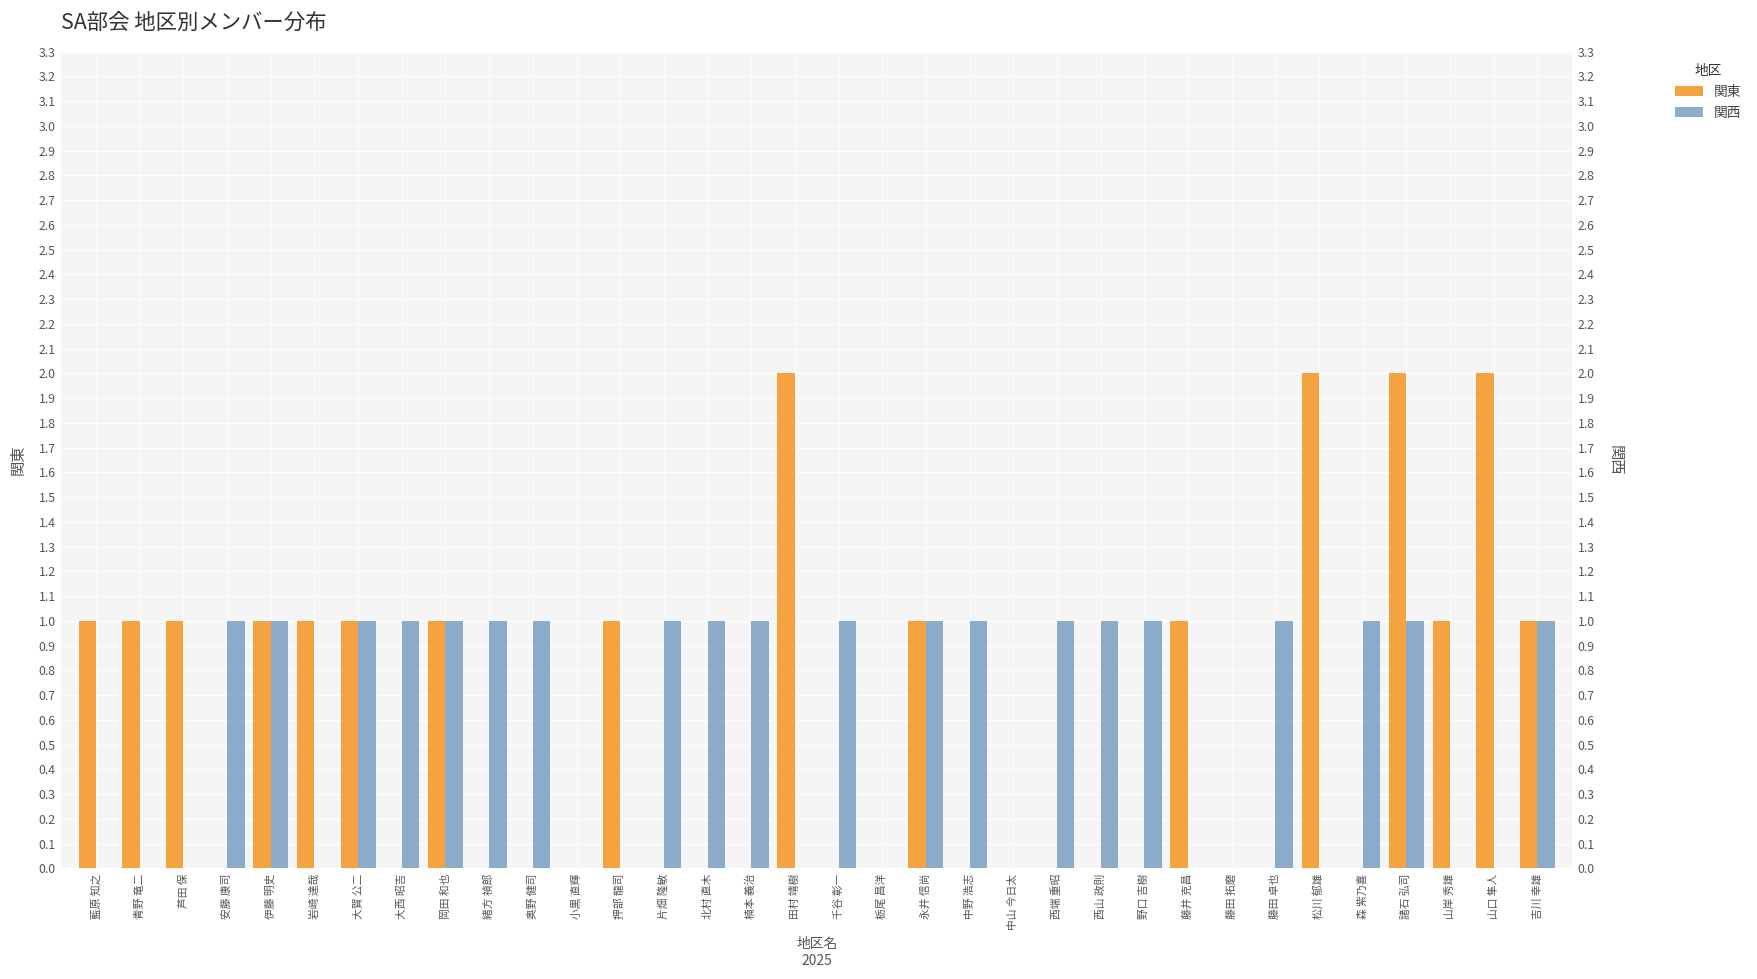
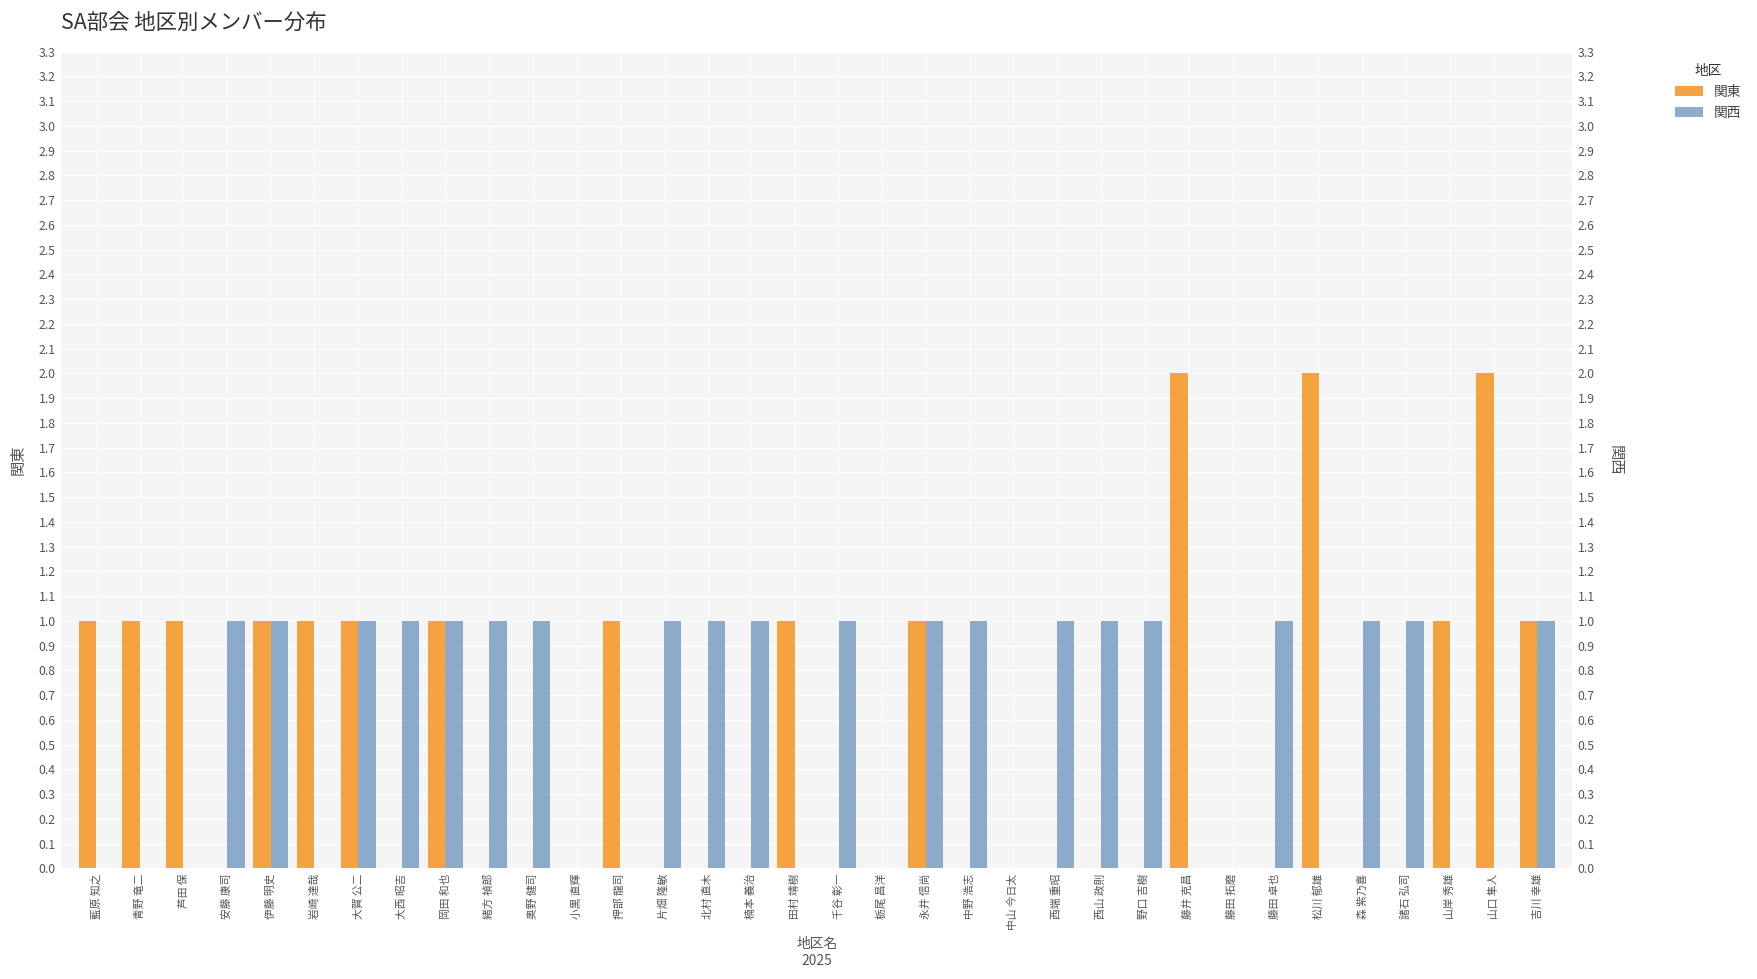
  {
    "関東": {
      "藍原 知之": 1,
      "青野 竜二": 1,
      "芦田 保": 1,
      "安藤 康司": 0,
      "伊藤 明史": 1,
      "岩崎 達哉": 1,
      "大賀 公二": 1,
      "大西 昭吉": 0,
      "岡田 和也": 1,
      "緒方 禎郎": 0,
      "奥野 健司": 0,
      "小黒 直輝": 0,
      "押部 龍司": 1,
      "片畑 隆敏": 0,
      "北村 直木": 0,
      "楠本 義治": 0,
-     "田村 靖樹": 2,
+     "田村 靖樹": 1,
      "千谷 彰一": 0,
      "栃尾 昌洋": 0,
      "永井 信尚": 1,
      "中野 浩志": 0,
      "中山 今日太": 0,
      "西端 重昭": 0,
      "西山 政則": 0,
      "野口 吉樹": 0,
-     "藤井 克昌": 1,
+     "藤井 克昌": 2,
      "藤田 拓磨": 0,
      "藤田 卓也": 0,
      "松川 郁雄": 2,
      "森 紫乃喜": 0,
-     "諸石 弘司": 2,
+     "諸石 弘司": 0,
      "山岸 秀雄": 1,
      "山口 隼人": 2,
      "吉川 幸雄": 1
    },
    "関西": {
      "藍原 知之": 0,
      "青野 竜二": 0,
      "芦田 保": 0,
      "安藤 康司": 1,
      "伊藤 明史": 1,
      "岩崎 達哉": 0,
      "大賀 公二": 1,
      "大西 昭吉": 1,
      "岡田 和也": 1,
      "緒方 禎郎": 1,
      "奥野 健司": 1,
      "小黒 直輝": 0,
      "押部 龍司": 0,
      "片畑 隆敏": 1,
      "北村 直木": 1,
      "楠本 義治": 1,
      "田村 靖樹": 0,
      "千谷 彰一": 1,
      "栃尾 昌洋": 0,
      "永井 信尚": 1,
      "中野 浩志": 1,
      "中山 今日太": 0,
      "西端 重昭": 1,
      "西山 政則": 1,
      "野口 吉樹": 1,
      "藤井 克昌": 0,
      "藤田 拓磨": 0,
      "藤田 卓也": 1,
      "松川 郁雄": 0,
      "森 紫乃喜": 1,
      "諸石 弘司": 1,
      "山岸 秀雄": 0,
      "山口 隼人": 0,
      "吉川 幸雄": 1
    }
  }
